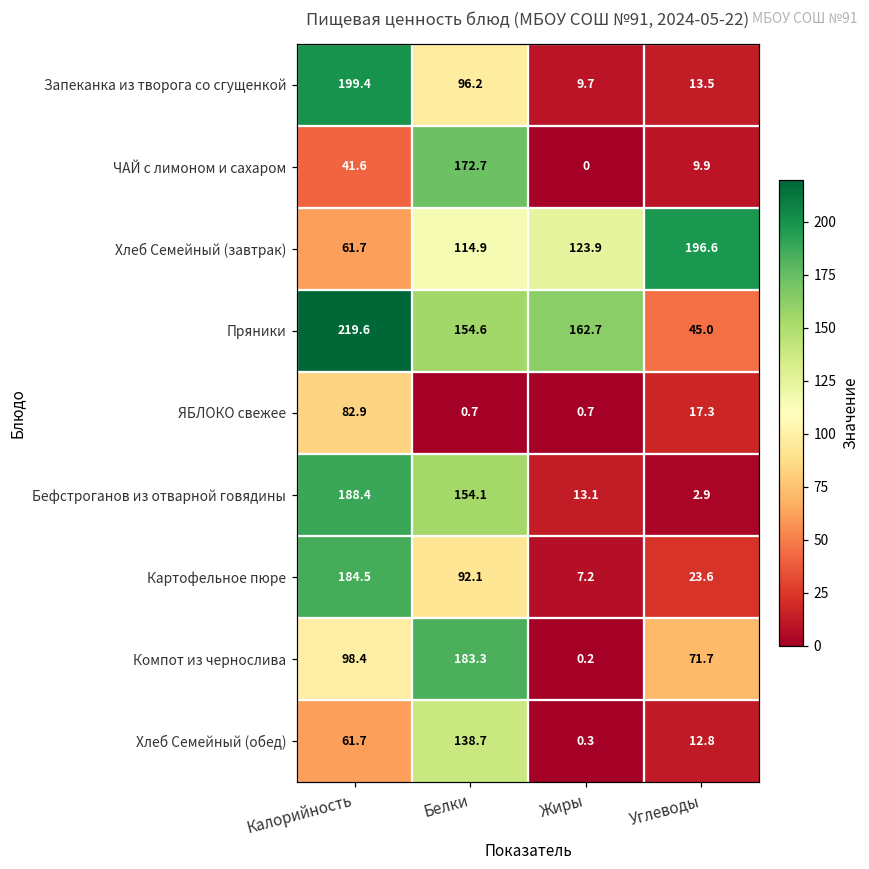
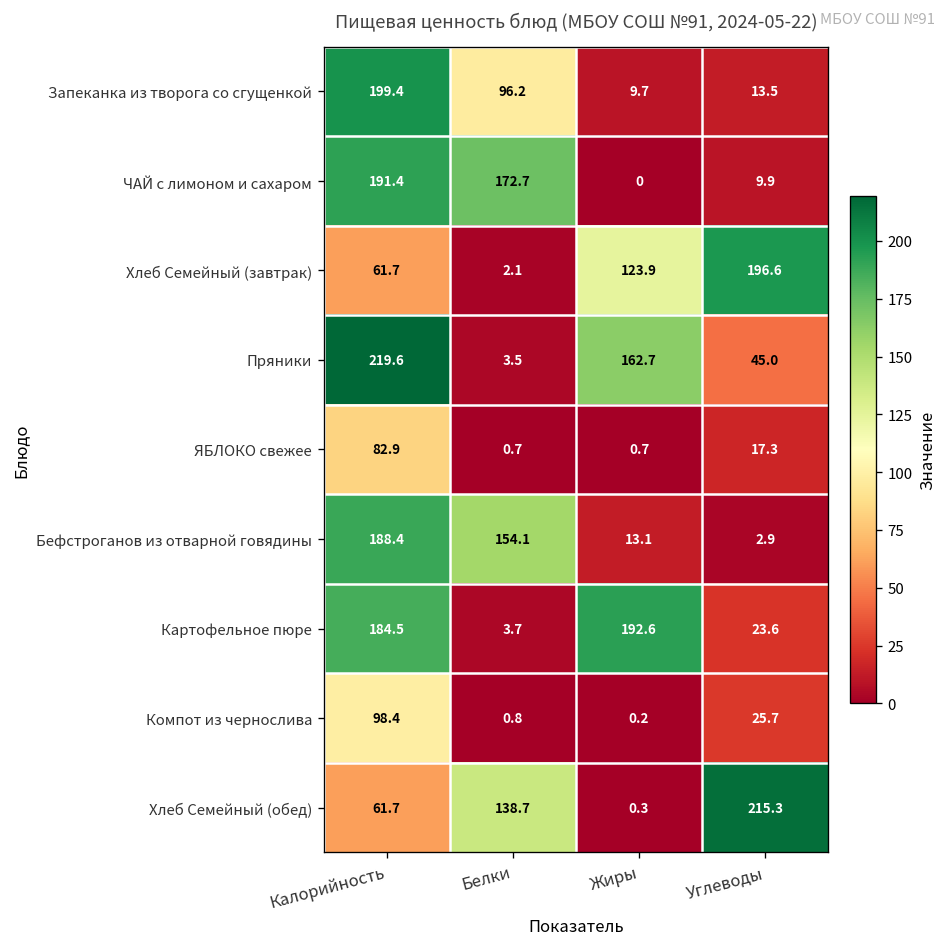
  {
    "Запеканка из творога со сгущенкой": {
      "Калорийность": 199.4,
      "Белки": 96.2,
      "Жиры": 9.7,
      "Углеводы": 13.5
    },
    "ЧАЙ с лимоном и сахаром": {
-     "Калорийность": 41.6,
+     "Калорийность": 191.4,
      "Белки": 172.7,
      "Жиры": 0,
      "Углеводы": 9.9
    },
    "Хлеб Семейный (завтрак)": {
      "Калорийность": 61.7,
-     "Белки": 114.9,
+     "Белки": 2.1,
      "Жиры": 123.9,
      "Углеводы": 196.6
    },
    "Пряники": {
      "Калорийность": 219.6,
-     "Белки": 154.6,
+     "Белки": 3.5,
      "Жиры": 162.7,
      "Углеводы": 45.0
    },
    "ЯБЛОКО свежее": {
      "Калорийность": 82.9,
      "Белки": 0.7,
      "Жиры": 0.7,
      "Углеводы": 17.3
    },
    "Бефстроганов из отварной говядины": {
      "Калорийность": 188.4,
      "Белки": 154.1,
      "Жиры": 13.1,
      "Углеводы": 2.9
    },
    "Картофельное пюре": {
      "Калорийность": 184.5,
-     "Белки": 92.1,
-     "Жиры": 7.2,
+     "Белки": 3.7,
+     "Жиры": 192.6,
      "Углеводы": 23.6
    },
    "Компот из чернослива": {
      "Калорийность": 98.4,
-     "Белки": 183.3,
+     "Белки": 0.8,
      "Жиры": 0.2,
-     "Углеводы": 71.7
+     "Углеводы": 25.7
    },
    "Хлеб Семейный (обед)": {
      "Калорийность": 61.7,
      "Белки": 138.7,
      "Жиры": 0.3,
-     "Углеводы": 12.8
+     "Углеводы": 215.3
    }
  }
